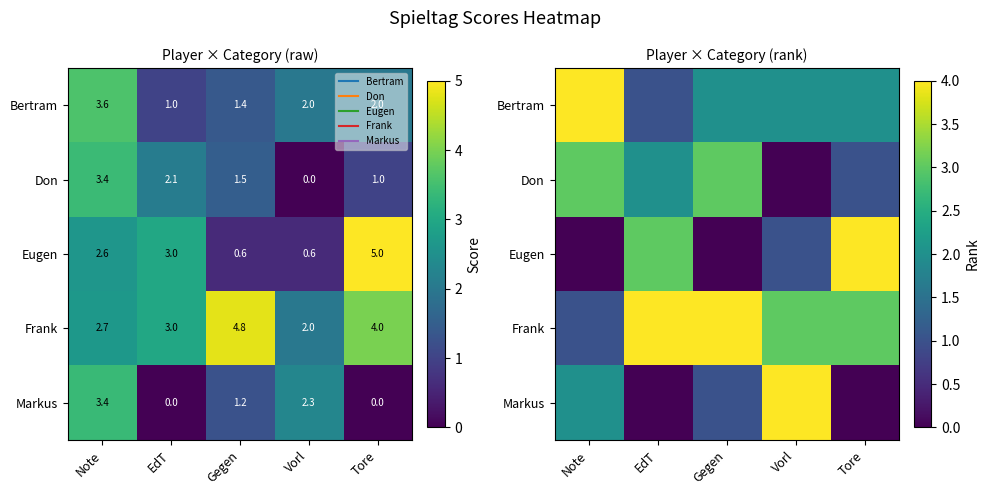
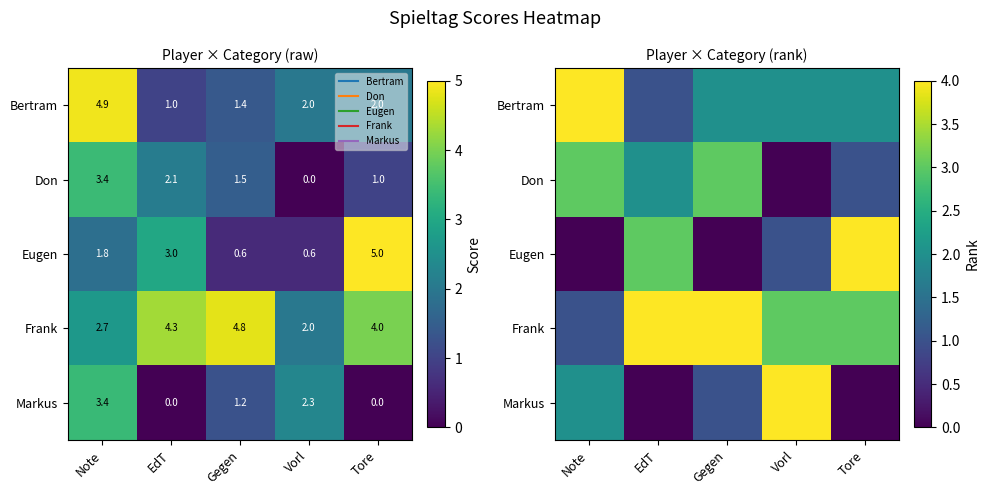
  {
    "Player × Category (raw)": {
      "Bertram": {
-       "Note": 3.6,
+       "Note": 4.9,
        "EdT": 1.0,
        "Gegen": 1.4,
        "Vorl": 2.0
      },
      "Don": {
        "Note": 3.4,
        "EdT": 2.1,
        "Gegen": 1.5,
        "Vorl": 0.0,
        "Tore": 1.0
      },
      "Eugen": {
-       "Note": 2.6,
+       "Note": 1.8,
        "EdT": 3.0,
        "Gegen": 0.6,
        "Vorl": 0.6,
        "Tore": 5.0
      },
      "Frank": {
        "Note": 2.7,
-       "EdT": 3.0,
+       "EdT": 4.3,
        "Gegen": 4.8,
        "Vorl": 2.0,
        "Tore": 4.0
      },
      "Markus": {
        "Note": 3.4,
        "EdT": 0.0,
        "Gegen": 1.2,
        "Vorl": 2.3,
        "Tore": 0.0
      }
    }
  }
